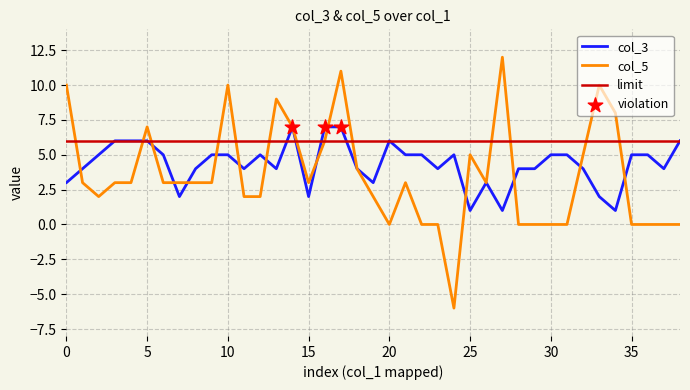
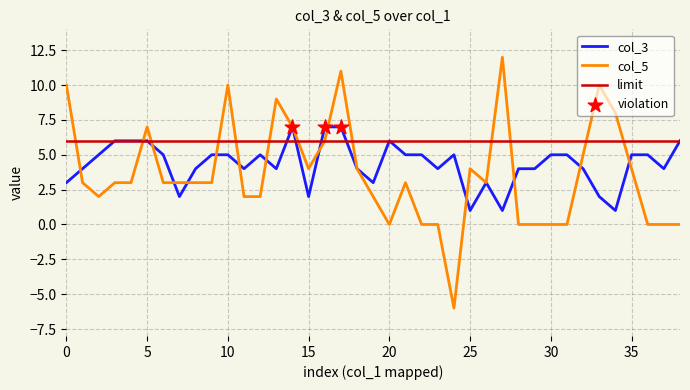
  {
    "col_3": {
      "0": 3,
      "5": 6,
      "10": 5,
      "15": 2,
      "20": 6,
      "25": 1,
      "30": 5,
      "35": 5
    },
    "col_5": {
      "0": 10,
      "5": 7,
      "10": 10,
-     "15": 3,
+     "15": 4,
      "20": 0,
-     "25": 5,
+     "25": 4,
      "30": 0,
-     "35": 0
+     "35": 4
    }
  }
